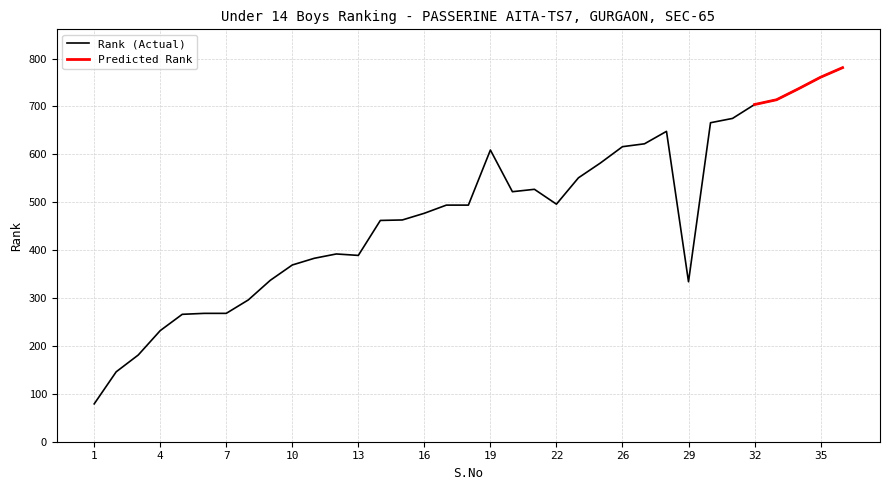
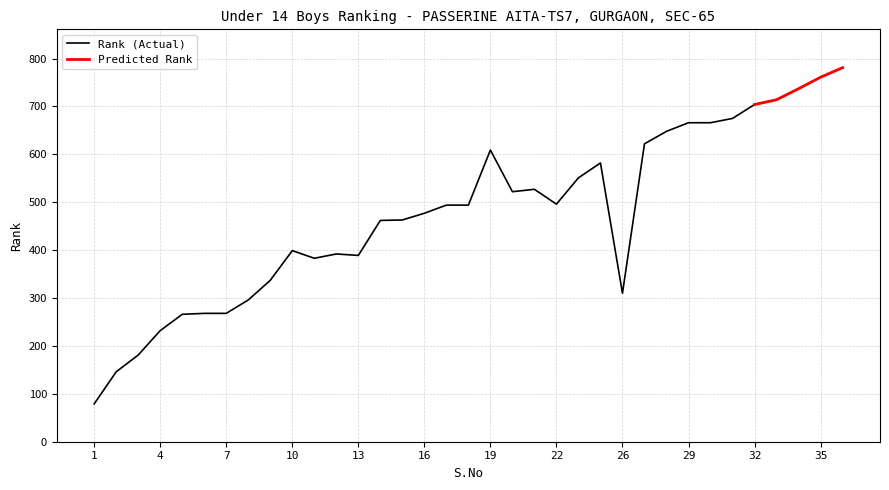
  {
    "Rank (Actual)": {
      "1": 80,
      "4": 230,
      "7": 270,
-     "10": 370,
+     "10": 400,
      "13": 390,
      "16": 480,
      "19": 610,
      "22": 500,
-     "26": 620,
-     "29": 330
+     "26": 310,
+     "29": 670
    }
  }
